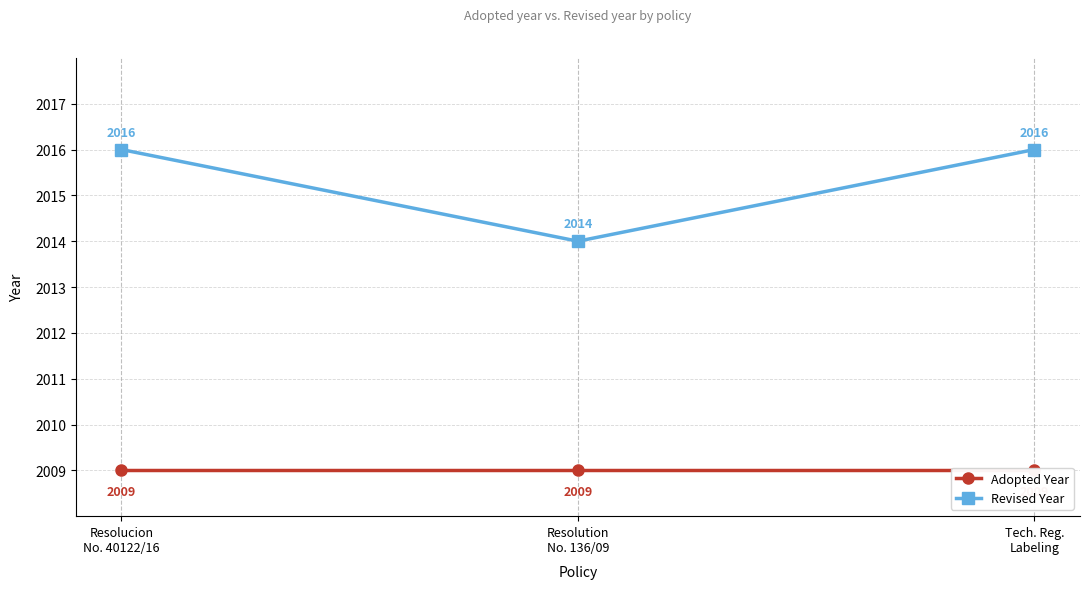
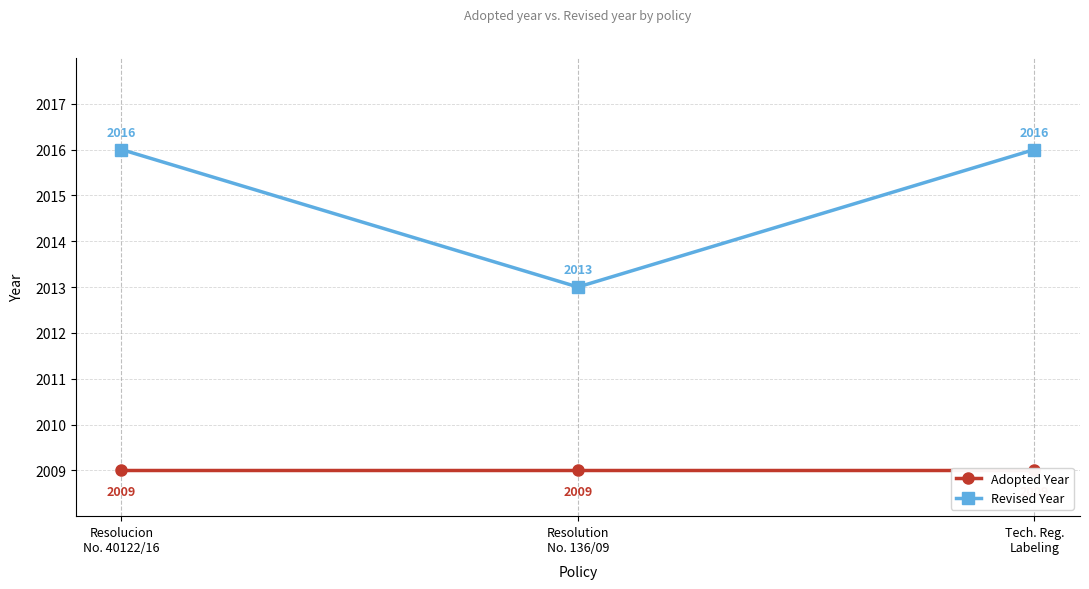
  {
    "Adopted Year": {
      "Resolucion No. 40122/16": 2009,
      "Resolution No. 136/09": 2009
    },
    "Revised Year": {
      "Resolucion No. 40122/16": 2016,
-     "Resolution No. 136/09": 2014,
+     "Resolution No. 136/09": 2013,
      "Tech. Reg. Labeling": 2016
    }
  }
